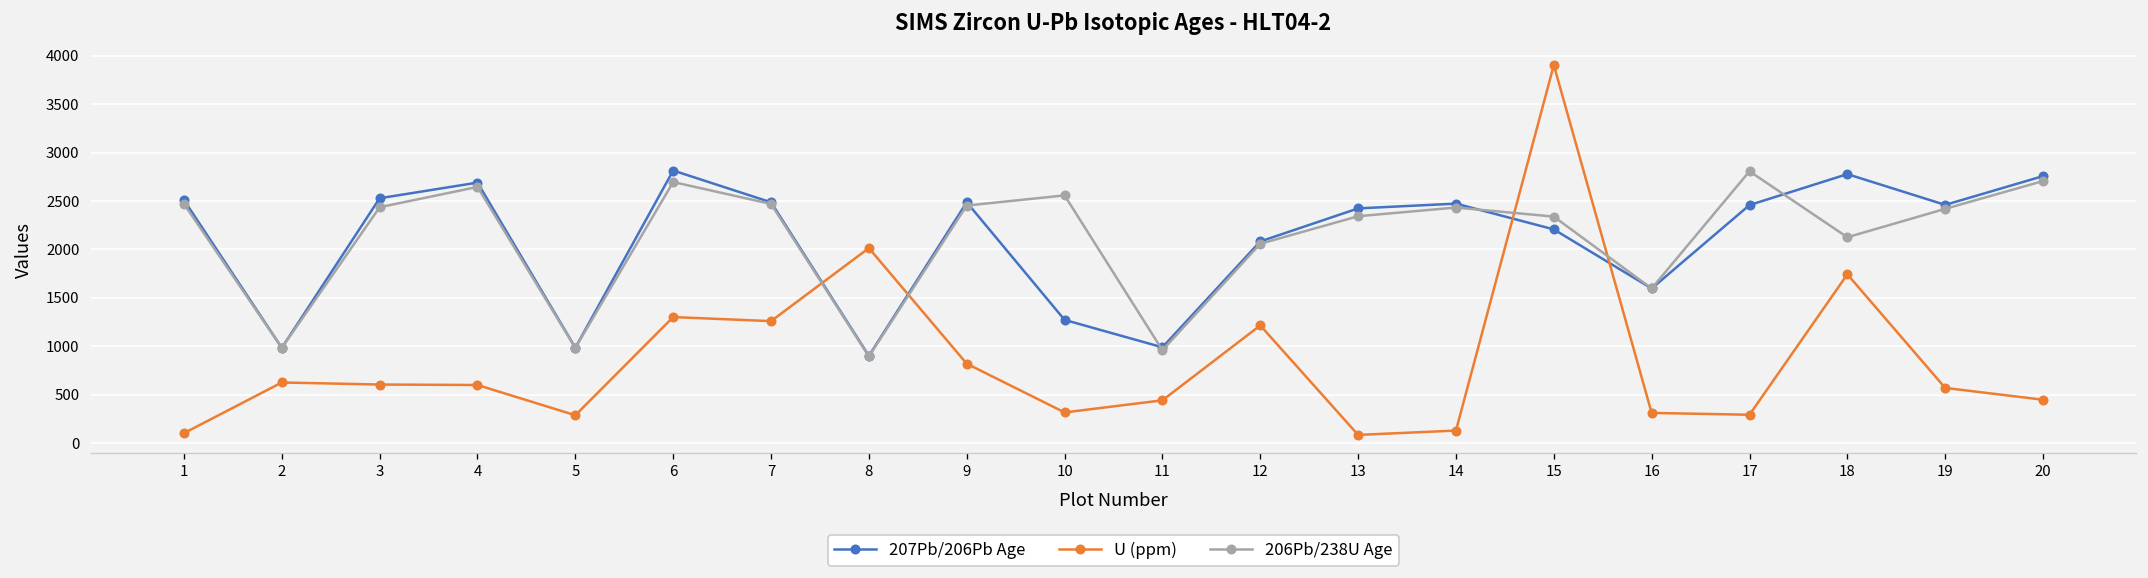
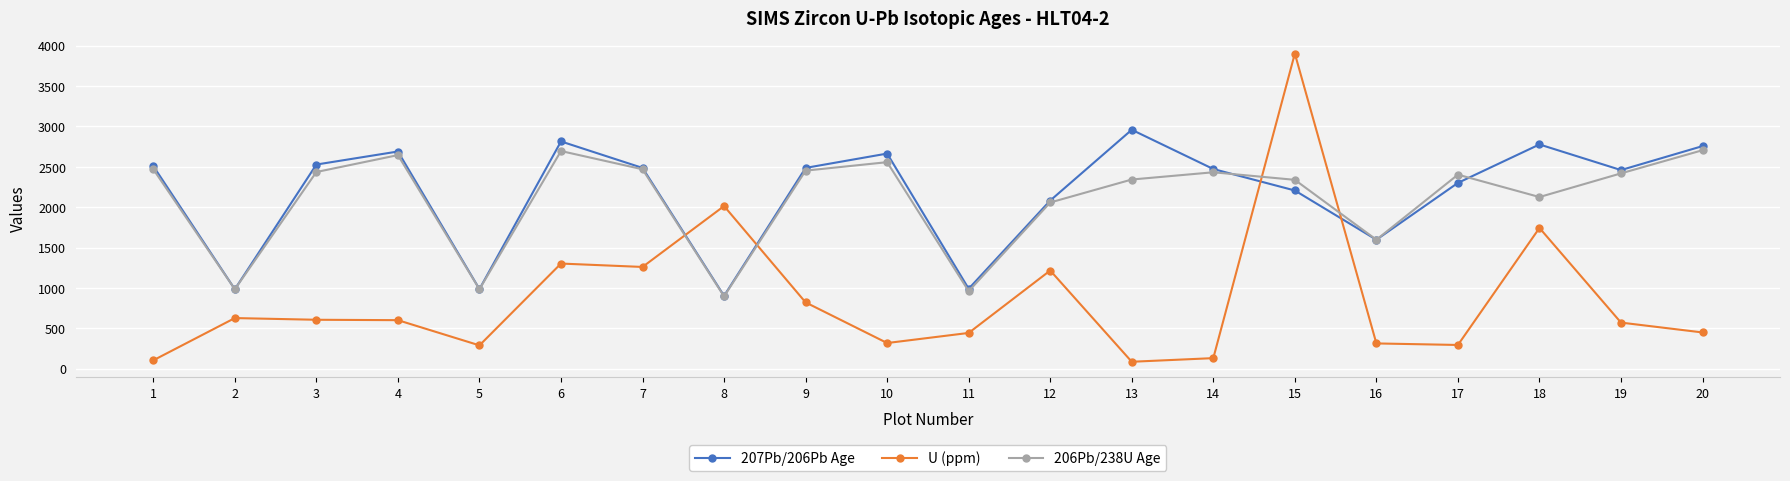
  {
    "207Pb/206Pb Age": {
      "1": 2500,
      "3": 2500,
      "4": 2700,
      "6": 2800,
      "9": 2500,
-     "10": 1300,
-     "13": 2400,
+     "10": 2700,
+     "13": 3000,
      "14": 2500,
      "15": 2200,
-     "17": 2500,
+     "17": 2300,
      "18": 2800,
      "19": 2500,
      "20": 2800
    },
    "U (ppm)": {
      "1": 100,
      "2": 600,
      "3": 600,
      "4": 600,
      "5": 300,
      "6": 1300,
      "7": 1300,
      "8": 2000,
      "9": 800,
      "10": 300,
      "11": 400,
      "12": 1200,
      "13": 100,
      "14": 100,
      "15": 3900,
      "16": 300,
      "17": 300,
      "18": 1700,
      "19": 600,
      "20": 400
    },
    "206Pb/238U Age": {
      "1": 2500,
      "3": 2400,
      "4": 2600,
      "6": 2700,
      "9": 2500,
      "10": 2600,
      "13": 2300,
      "14": 2400,
      "15": 2300,
-     "17": 2800,
+     "17": 2400,
      "18": 2100,
      "19": 2400,
      "20": 2700
    }
  }
